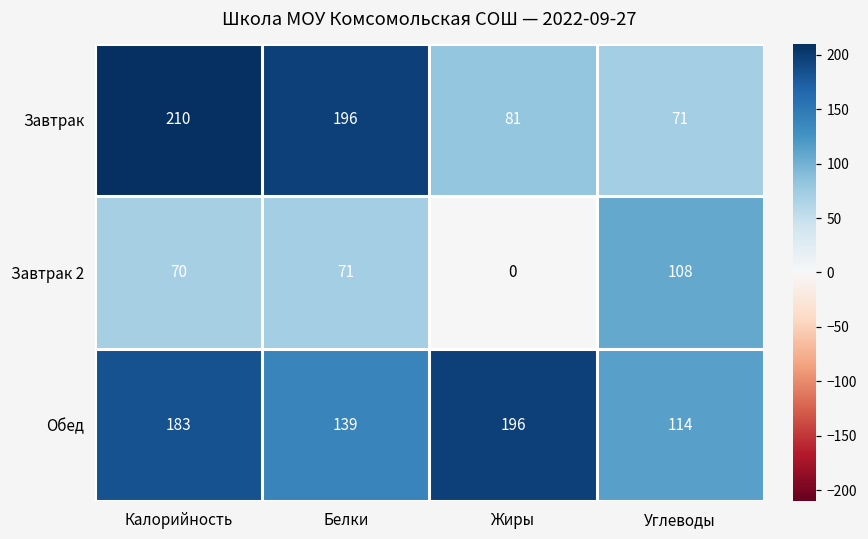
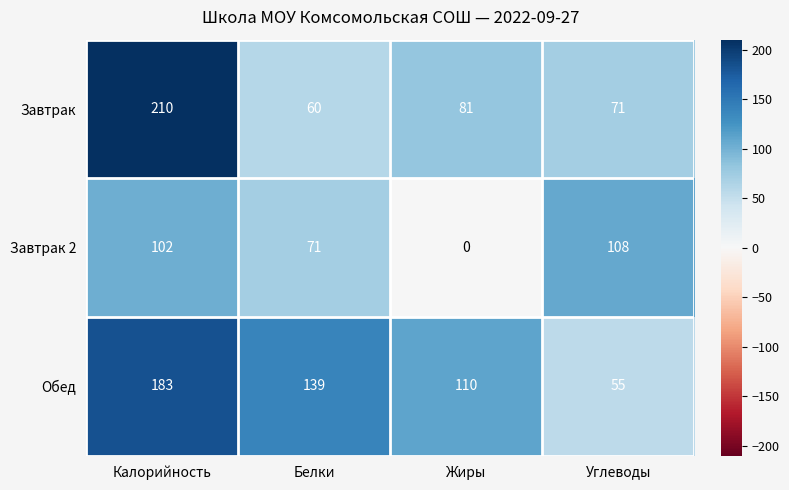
  {
    "Завтрак": {
      "Калорийность": 210,
-     "Белки": 196,
+     "Белки": 60,
      "Жиры": 81,
      "Углеводы": 71
    },
    "Завтрак 2": {
-     "Калорийность": 70,
+     "Калорийность": 102,
      "Белки": 71,
      "Жиры": 0,
      "Углеводы": 108
    },
    "Обед": {
      "Калорийность": 183,
      "Белки": 139,
-     "Жиры": 196,
-     "Углеводы": 114
+     "Жиры": 110,
+     "Углеводы": 55
    }
  }
